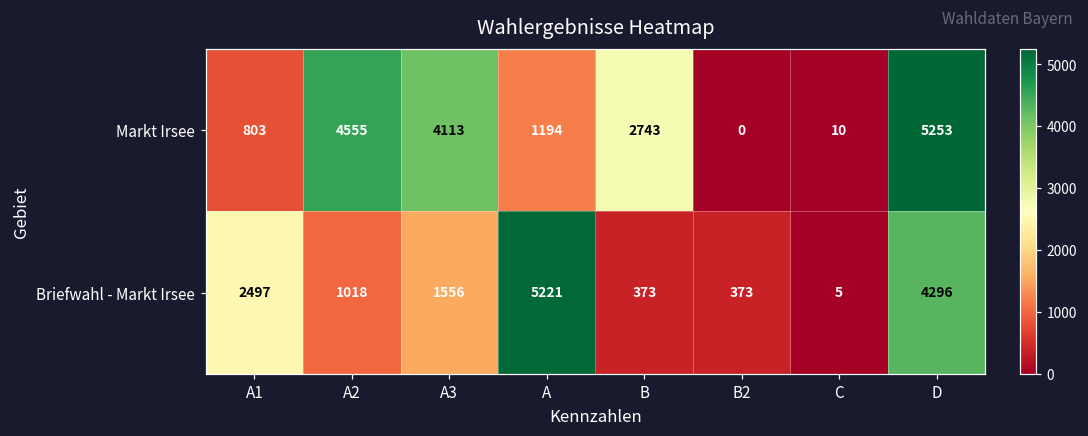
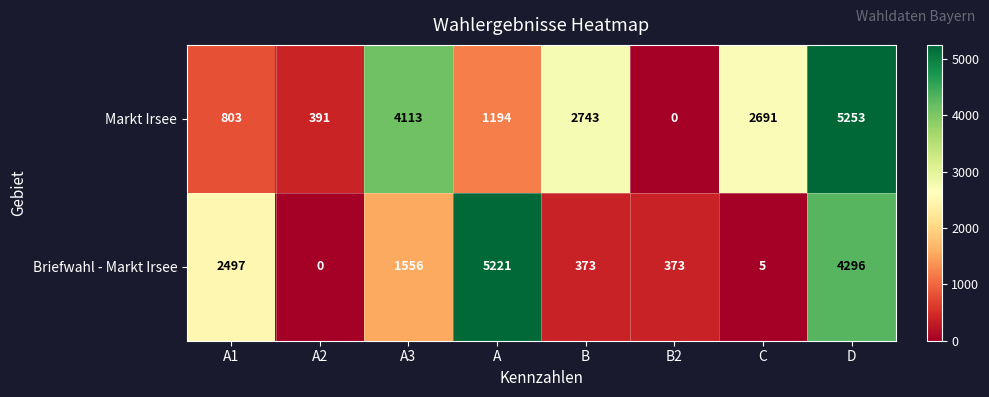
  {
    "Markt Irsee": {
      "A1": 803,
-     "A2": 4555,
+     "A2": 391,
      "A3": 4113,
      "A": 1194,
      "B": 2743,
      "B2": 0,
-     "C": 10,
+     "C": 2691,
      "D": 5253
    },
    "Briefwahl - Markt Irsee": {
      "A1": 2497,
-     "A2": 1018,
+     "A2": 0,
      "A3": 1556,
      "A": 5221,
      "B": 373,
      "B2": 373,
      "C": 5,
      "D": 4296
    }
  }
